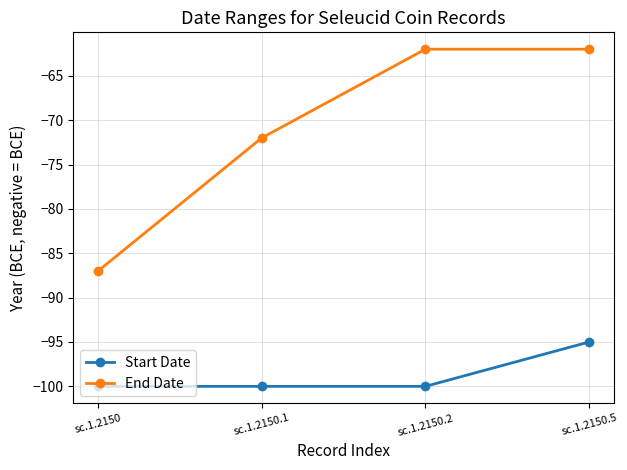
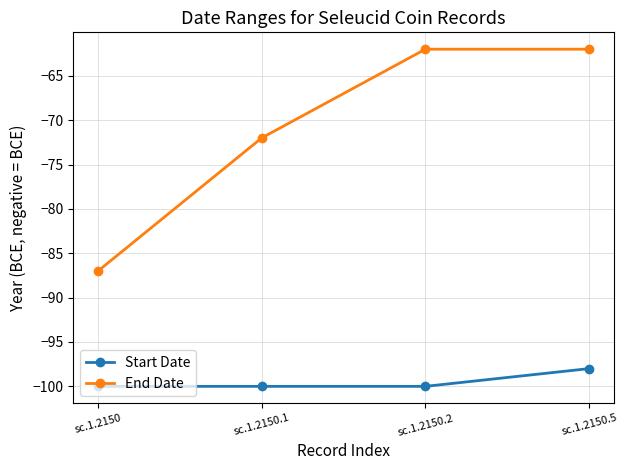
  {
    "Start Date": {
      "sc.1.2150.1": -100,
      "sc.1.2150.2": -100,
-     "sc.1.2150.5": -95
+     "sc.1.2150.5": -98
    },
    "End Date": {
      "sc.1.2150": -87,
      "sc.1.2150.1": -72,
      "sc.1.2150.2": -62,
      "sc.1.2150.5": -62
    }
  }
